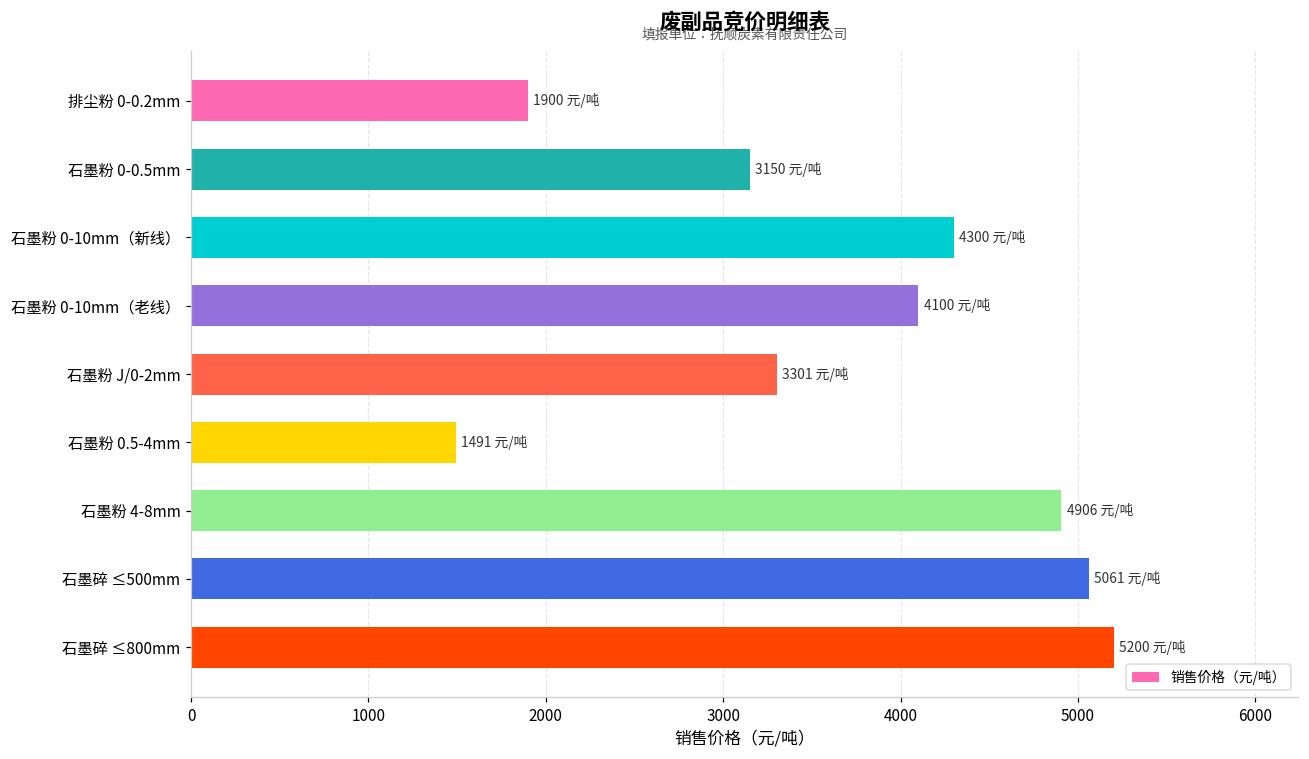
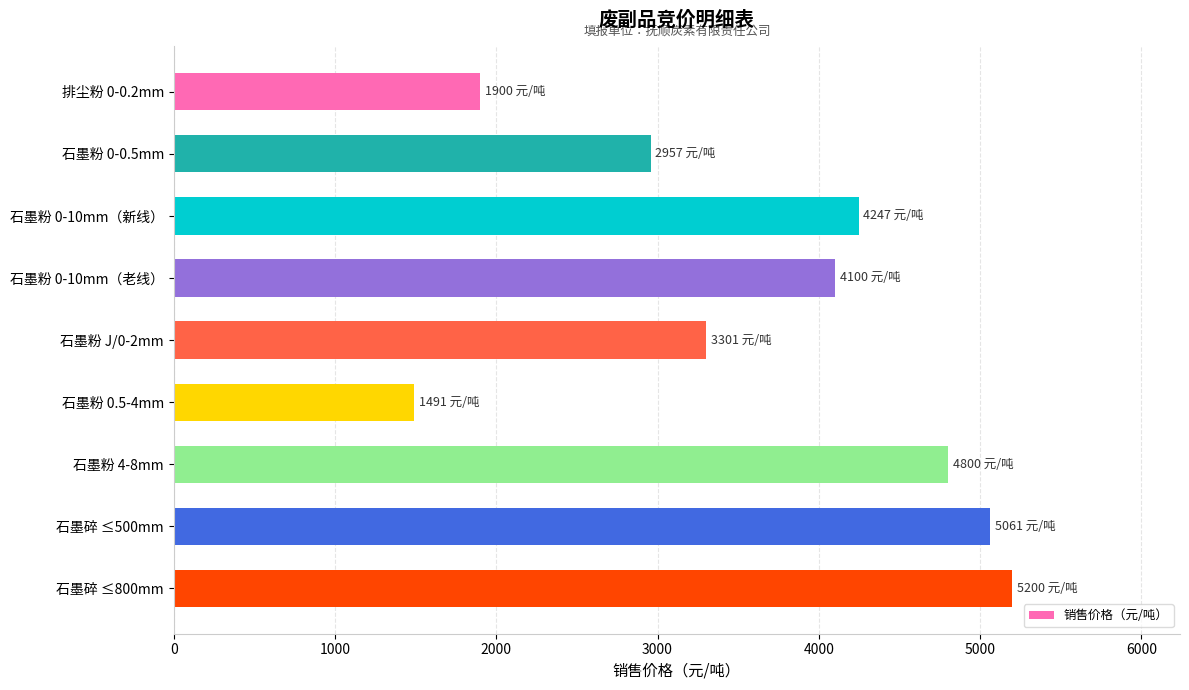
  {
    "排尘粉 0-0.2mm": 1900,
-   "石墨粉 0-0.5mm": 3150,
-   "石墨粉 0-10mm（新线）": 4300,
+   "石墨粉 0-0.5mm": 2957,
+   "石墨粉 0-10mm（新线）": 4247,
    "石墨粉 0-10mm（老线）": 4100,
    "石墨粉 J/0-2mm": 3301,
    "石墨粉 0.5-4mm": 1491,
-   "石墨粉 4-8mm": 4906,
+   "石墨粉 4-8mm": 4800,
    "石墨碎 ≤500mm": 5061,
    "石墨碎 ≤800mm": 5200
  }
